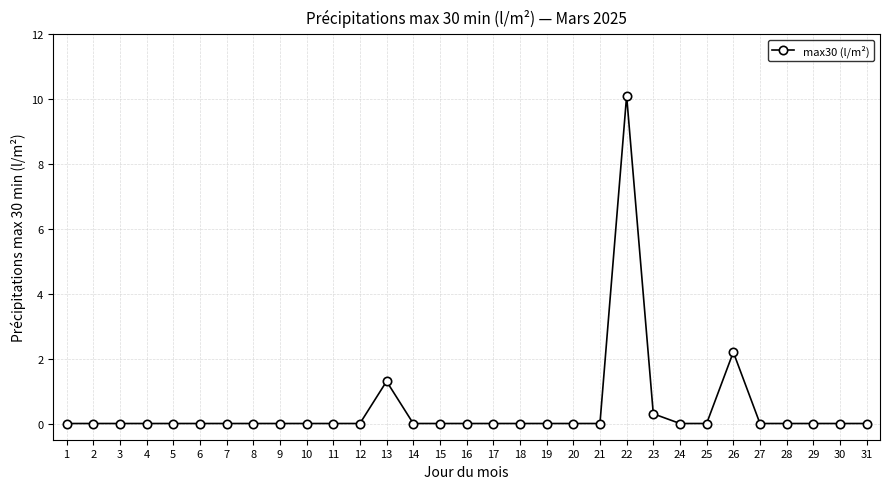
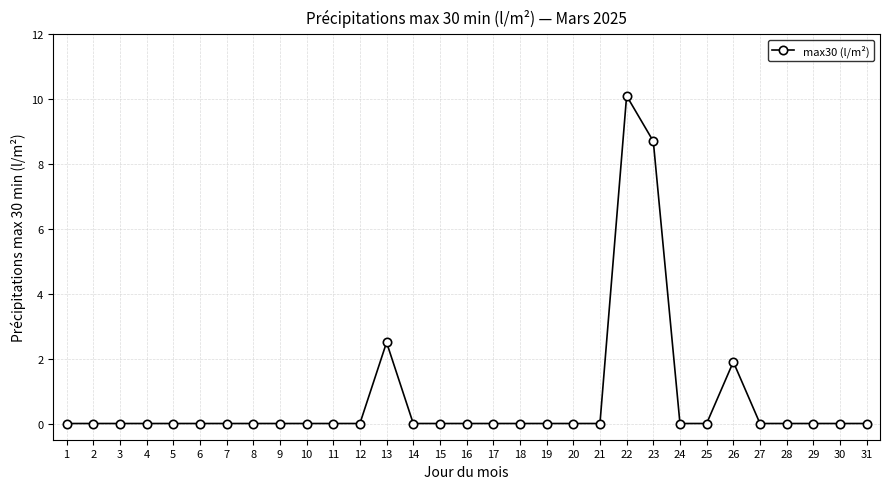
  {
    "1": 0.0,
    "2": 0.0,
    "3": 0.0,
    "4": 0.0,
    "5": 0.0,
    "6": 0.0,
    "7": 0.0,
    "8": 0.0,
    "9": 0.0,
    "10": 0.0,
    "11": 0.0,
    "12": 0.0,
-   "13": 1.3,
+   "13": 2.5,
    "14": 0.0,
    "15": 0.0,
    "16": 0.0,
    "17": 0.0,
    "18": 0.0,
    "19": 0.0,
    "20": 0.0,
    "21": 0.0,
    "22": 10.1,
-   "23": 0.3,
+   "23": 8.7,
    "24": 0.0,
    "25": 0.0,
-   "26": 2.2,
+   "26": 1.9,
    "27": 0.0,
    "28": 0.0,
    "29": 0.0,
    "30": 0.0,
    "31": 0.0
  }
